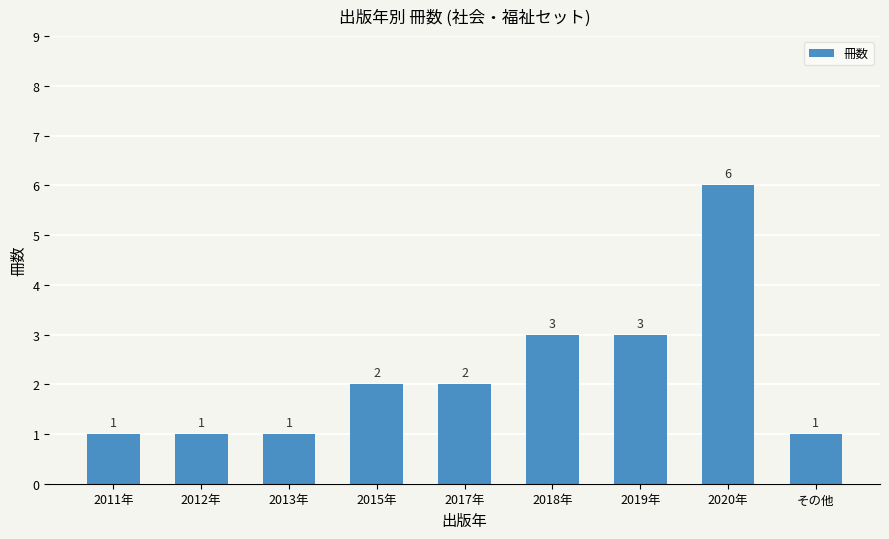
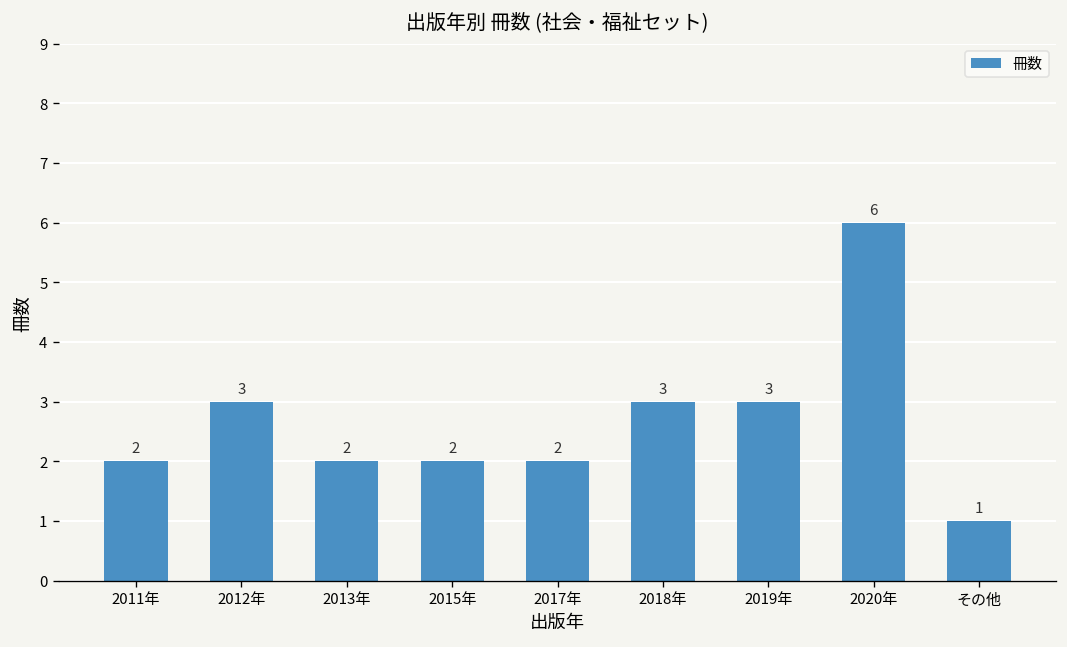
  {
-   "2011年": 1,
-   "2012年": 1,
-   "2013年": 1,
+   "2011年": 2,
+   "2012年": 3,
+   "2013年": 2,
    "2015年": 2,
    "2017年": 2,
    "2018年": 3,
    "2019年": 3,
    "2020年": 6,
    "その他": 1
  }
